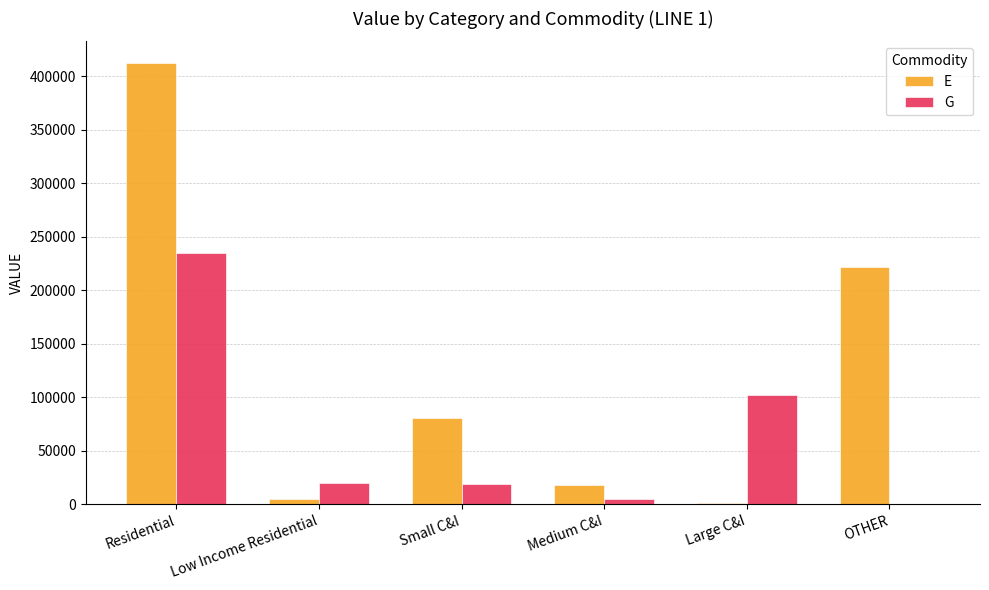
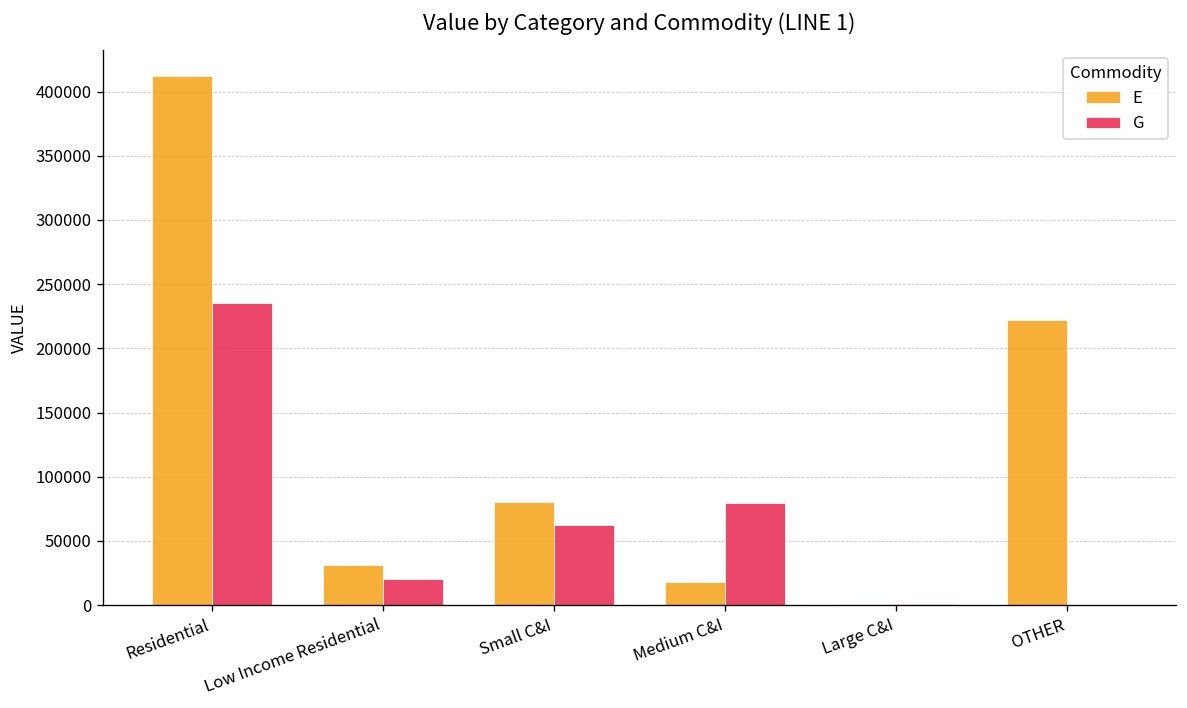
  {
    "E": {
      "Residential": 412000,
-     "Low Income Residential": 5000,
+     "Low Income Residential": 31000,
      "Small C&I": 80000,
      "Medium C&I": 18000,
      "OTHER": 222000
    },
    "G": {
      "Residential": 235000,
      "Low Income Residential": 20000,
-     "Small C&I": 19000,
-     "Medium C&I": 5000,
-     "Large C&I": 102000
+     "Small C&I": 62000,
+     "Medium C&I": 80000,
+     "Large C&I": 1000
    }
  }
